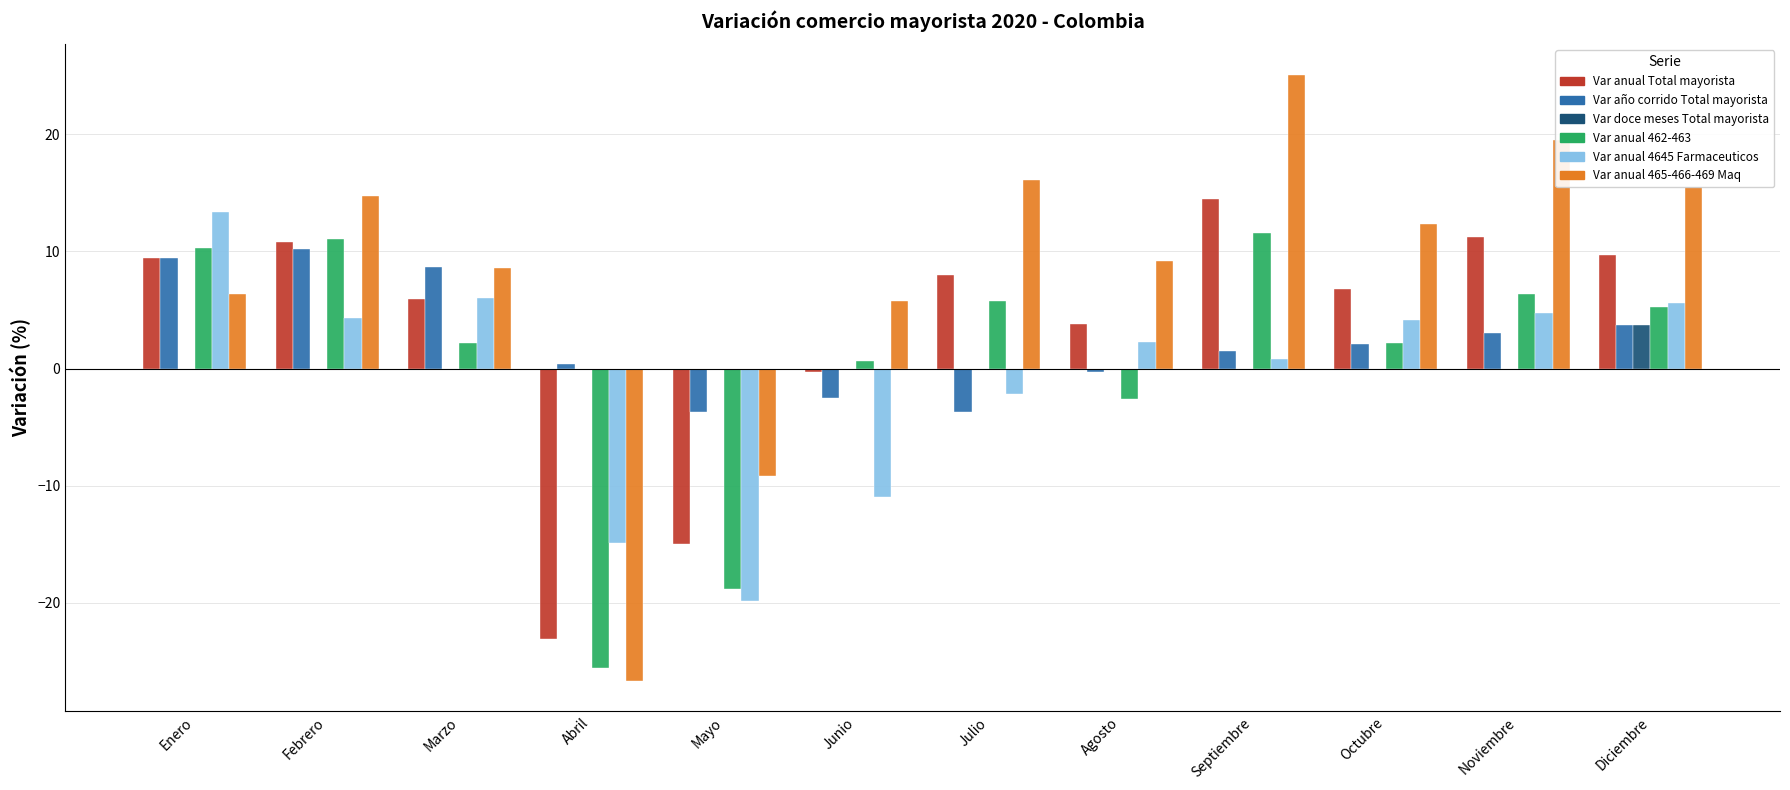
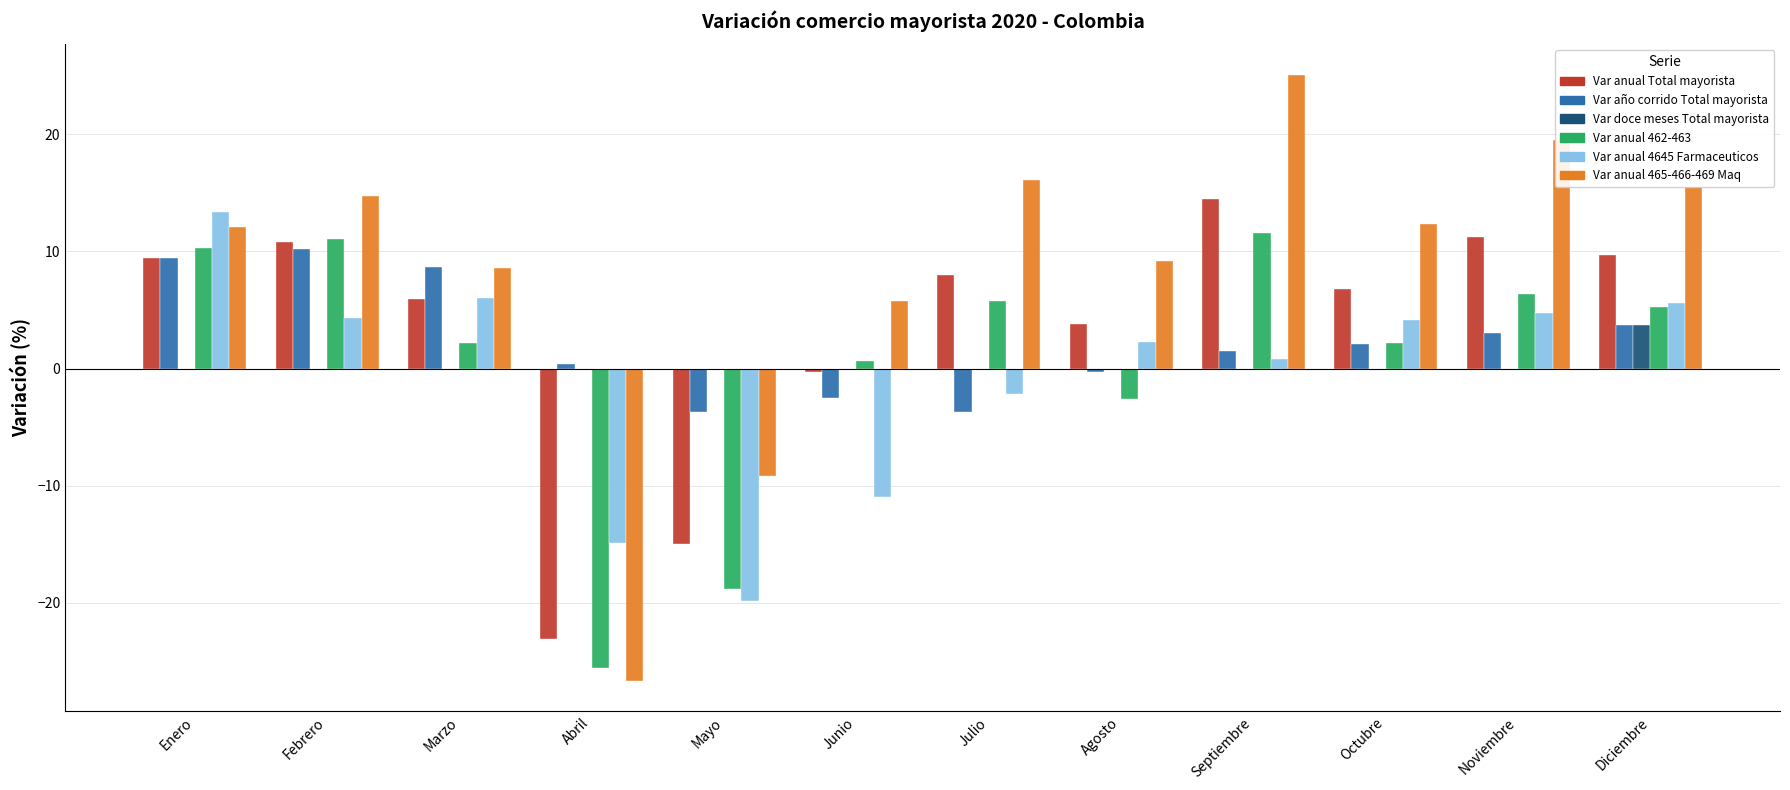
  {
    "Var anual Total mayorista": {
      "Enero": 9.5,
      "Febrero": 10.8,
      "Marzo": 6.0,
      "Abril": -23.1,
      "Mayo": -15.0,
      "Junio": -0.3,
      "Julio": 8.0,
      "Agosto": 3.8,
      "Septiembre": 14.4,
      "Octubre": 6.8,
      "Noviembre": 11.3,
      "Diciembre": 9.7
    },
    "Var año corrido Total mayorista": {
      "Enero": 9.5,
      "Febrero": 10.2,
      "Marzo": 8.7,
      "Abril": 0.4,
      "Mayo": -3.7,
      "Junio": -2.5,
      "Julio": -3.7,
      "Agosto": -0.2,
      "Septiembre": 1.5,
      "Octubre": 2.1,
      "Noviembre": 3.0,
      "Diciembre": 3.7
    },
    "Var doce meses Total mayorista": {
      "Enero": 0.0,
      "Febrero": 0.0,
      "Marzo": 0.0,
      "Abril": 0.0,
      "Mayo": 0.0,
      "Junio": 0.0,
      "Julio": 0.0,
      "Agosto": 0.0,
      "Septiembre": 0.0,
      "Octubre": 0.0,
      "Noviembre": 0.0,
      "Diciembre": 3.7
    },
    "Var anual 462-463": {
      "Enero": 10.3,
      "Febrero": 11.1,
      "Marzo": 2.2,
      "Abril": -25.6,
      "Mayo": -18.8,
      "Junio": 0.6,
      "Julio": 5.8,
      "Agosto": -2.6,
      "Septiembre": 11.6,
      "Octubre": 2.2,
      "Noviembre": 6.4,
      "Diciembre": 5.3
    },
    "Var anual 4645 Farmaceuticos": {
      "Enero": 13.3,
      "Febrero": 4.4,
      "Marzo": 6.1,
      "Abril": -14.9,
      "Mayo": -19.9,
      "Junio": -10.9,
      "Julio": -2.1,
      "Agosto": 2.3,
      "Septiembre": 0.8,
      "Octubre": 4.1,
      "Noviembre": 4.8,
      "Diciembre": 5.6
    },
    "Var anual 465-466-469 Maq": {
-     "Enero": 6.4,
+     "Enero": 12.1,
      "Febrero": 14.8,
      "Marzo": 8.6,
      "Abril": -26.7,
      "Mayo": -9.2,
      "Junio": 5.8,
      "Julio": 16.1,
      "Agosto": 9.2,
      "Septiembre": 25.1,
      "Octubre": 12.4
    }
  }
